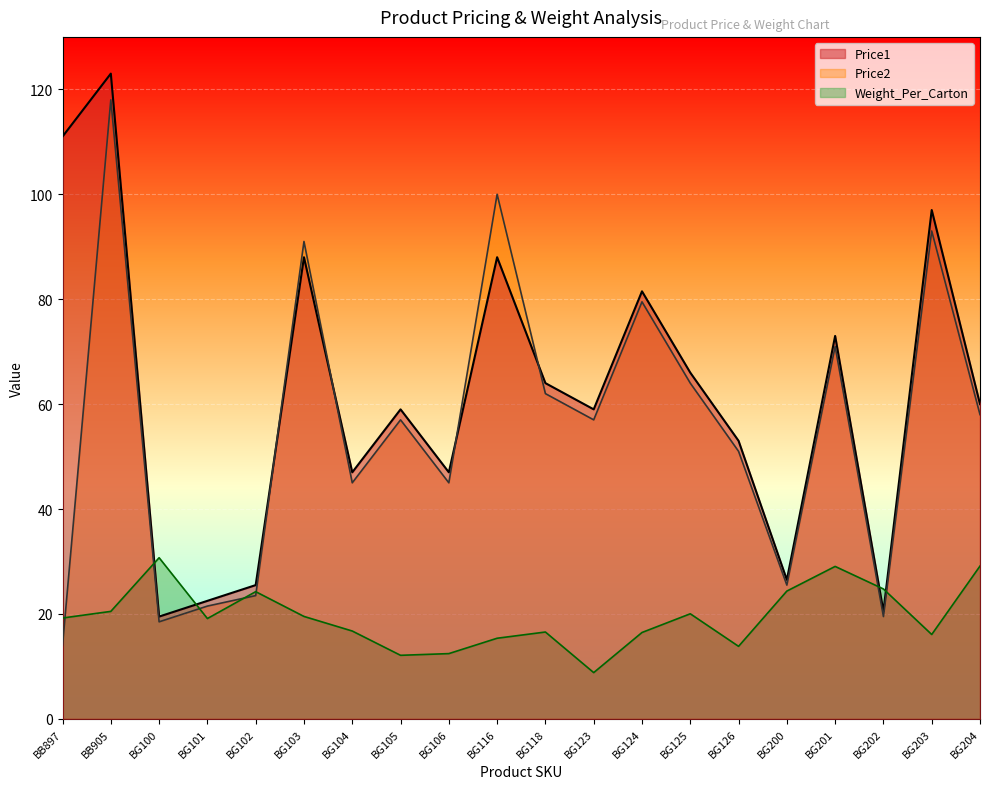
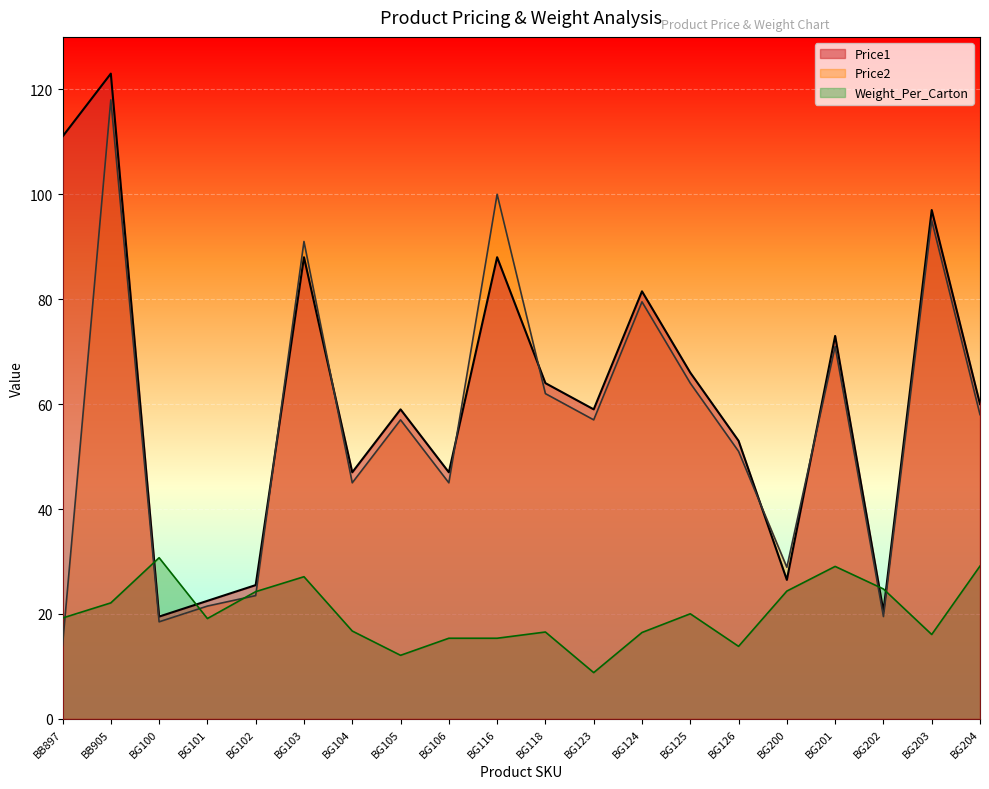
  {
    "Price1": {
      "BB897": 111,
      "BB905": 123,
      "BG100": 20,
      "BG101": 23,
      "BG102": 26,
      "BG103": 88,
      "BG104": 47,
      "BG105": 59,
      "BG106": 47,
      "BG116": 88,
      "BG118": 64,
      "BG123": 59,
      "BG124": 82,
      "BG125": 66,
      "BG126": 53,
      "BG200": 27,
      "BG201": 73,
      "BG202": 21,
      "BG203": 97,
      "BG204": 60
    },
    "Price2": {
      "BB897": 14,
      "BB905": 118,
      "BG100": 19,
      "BG101": 22,
      "BG102": 24,
      "BG103": 91,
      "BG104": 45,
      "BG105": 57,
      "BG106": 45,
      "BG116": 100,
      "BG118": 62,
      "BG123": 57,
      "BG124": 80,
      "BG125": 64,
      "BG126": 51,
-     "BG200": 26,
+     "BG200": 29,
      "BG201": 71,
      "BG202": 20,
-     "BG203": 93,
+     "BG203": 95,
      "BG204": 58
    },
    "Weight_Per_Carton": {
      "BB897": 19,
-     "BB905": 20,
+     "BB905": 22,
      "BG100": 31,
      "BG101": 19,
      "BG102": 24,
-     "BG103": 20,
+     "BG103": 27,
      "BG104": 17,
      "BG105": 12,
-     "BG106": 12,
+     "BG106": 15,
      "BG116": 15,
      "BG118": 17,
      "BG123": 9,
      "BG124": 16,
      "BG125": 20,
      "BG126": 14,
      "BG200": 24,
      "BG201": 29,
      "BG202": 25,
      "BG203": 16,
      "BG204": 29
    }
  }
